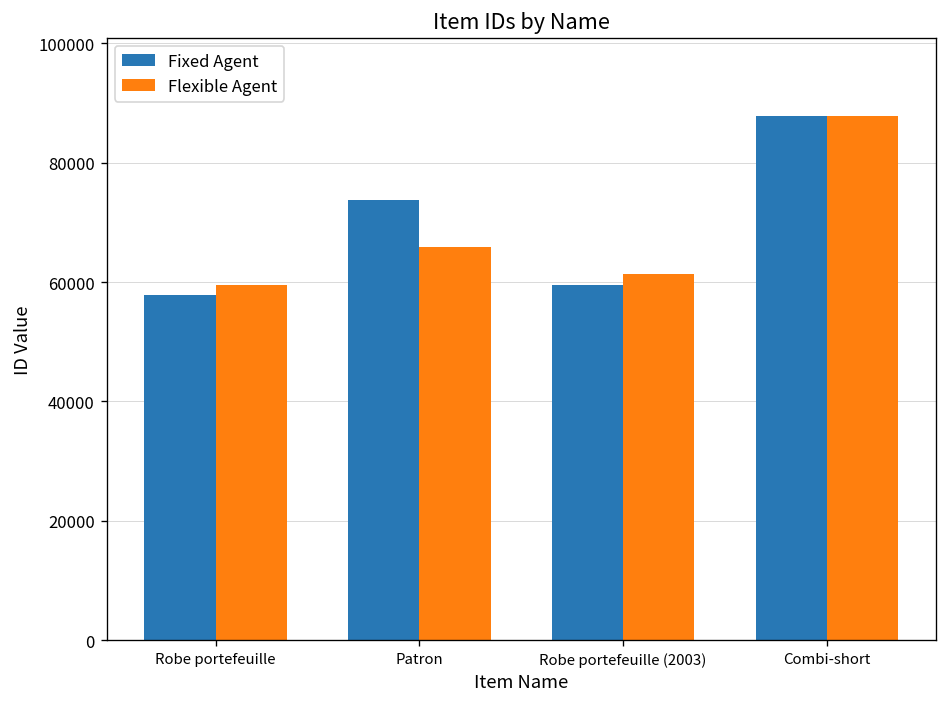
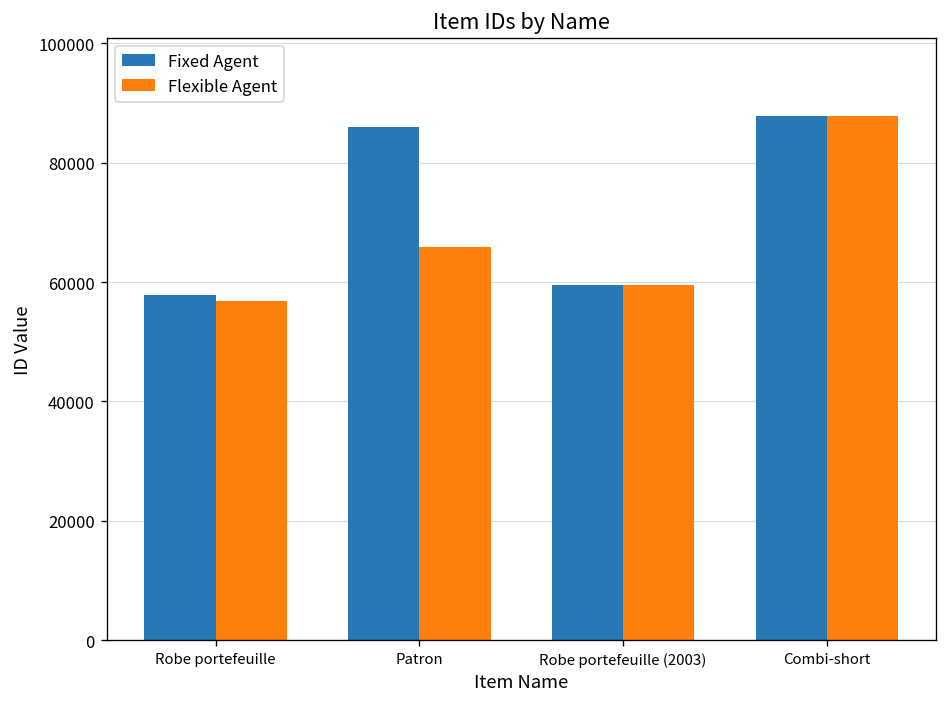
  {
    "Fixed Agent": {
      "Robe portefeuille": 58000,
-     "Patron": 74000,
+     "Patron": 86000,
      "Robe portefeuille (2003)": 60000,
      "Combi-short": 88000
    },
    "Flexible Agent": {
-     "Robe portefeuille": 60000,
+     "Robe portefeuille": 57000,
      "Patron": 66000,
-     "Robe portefeuille (2003)": 61000,
+     "Robe portefeuille (2003)": 60000,
      "Combi-short": 88000
    }
  }
